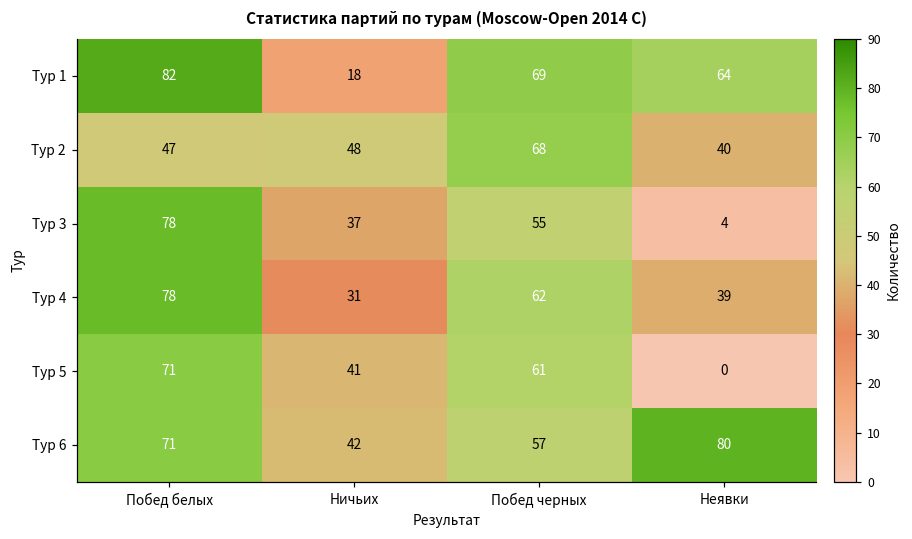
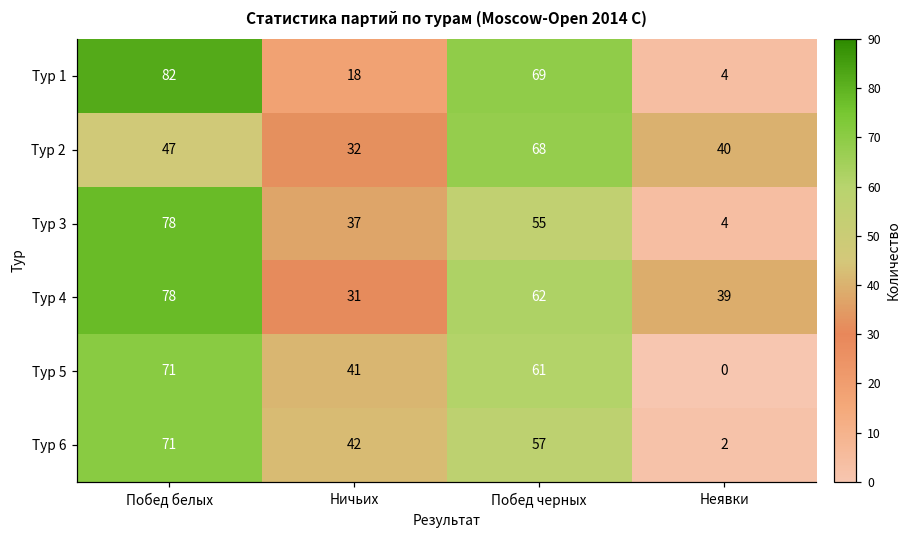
  {
    "Тур 1": {
      "Побед белых": 82,
      "Ничьих": 18,
      "Побед черных": 69,
-     "Неявки": 64
+     "Неявки": 4
    },
    "Тур 2": {
      "Побед белых": 47,
-     "Ничьих": 48,
+     "Ничьих": 32,
      "Побед черных": 68,
      "Неявки": 40
    },
    "Тур 3": {
      "Побед белых": 78,
      "Ничьих": 37,
      "Побед черных": 55,
      "Неявки": 4
    },
    "Тур 4": {
      "Побед белых": 78,
      "Ничьих": 31,
      "Побед черных": 62,
      "Неявки": 39
    },
    "Тур 5": {
      "Побед белых": 71,
      "Ничьих": 41,
      "Побед черных": 61,
      "Неявки": 0
    },
    "Тур 6": {
      "Побед белых": 71,
      "Ничьих": 42,
      "Побед черных": 57,
-     "Неявки": 80
+     "Неявки": 2
    }
  }
